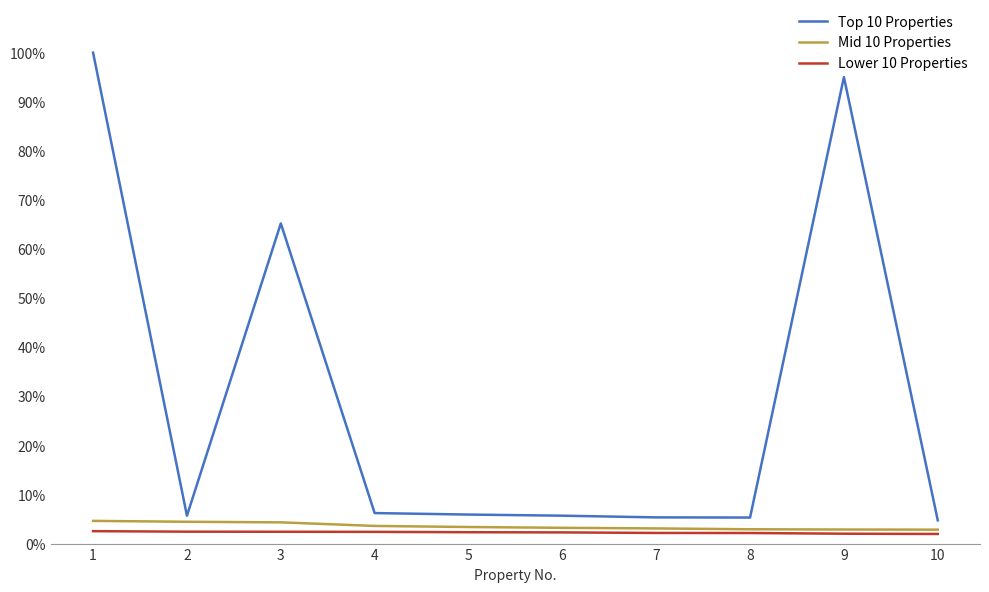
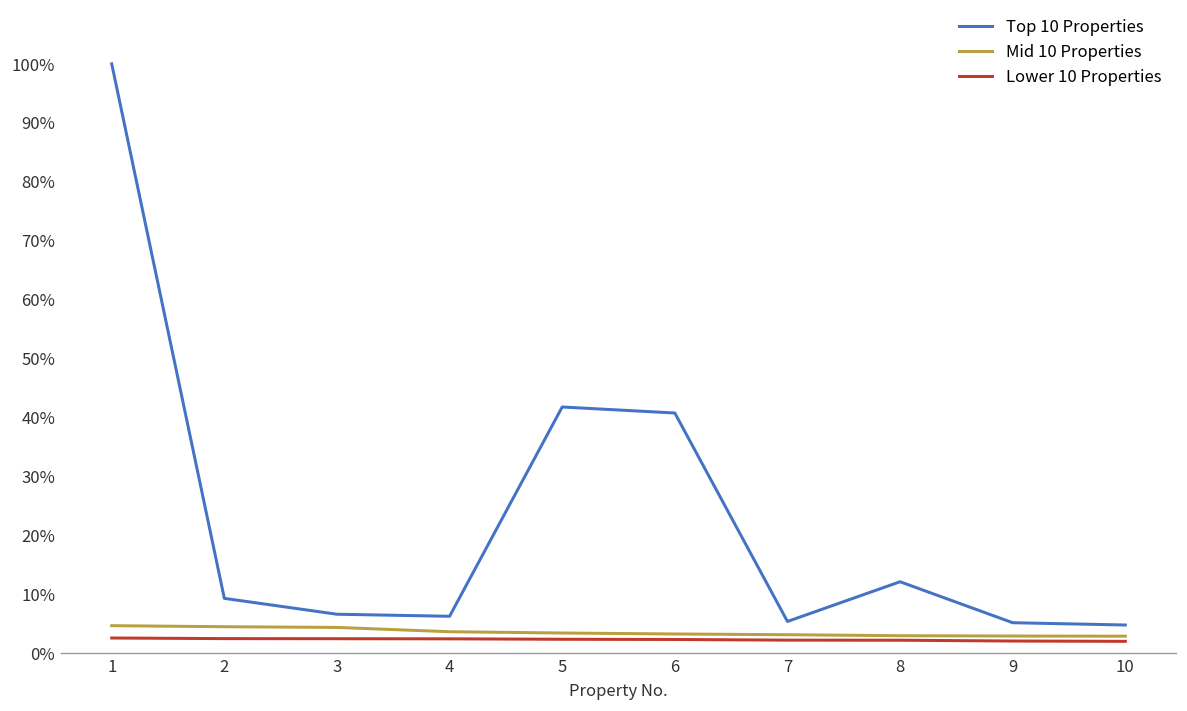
  {
    "Top 10 Properties": {
      "1": "100%",
-     "2": "6%",
-     "3": "65%",
+     "2": "9%",
+     "3": "7%",
      "4": "6%",
-     "5": "6%",
-     "6": "6%",
+     "5": "42%",
+     "6": "41%",
      "7": "5%",
-     "8": "5%",
-     "9": "95%",
+     "8": "12%",
+     "9": "5%",
      "10": "5%"
    },
    "Mid 10 Properties": {
      "1": "5%",
      "2": "4%",
      "3": "4%",
      "4": "4%",
      "5": "3%",
      "6": "3%",
      "7": "3%",
      "8": "3%",
      "9": "3%",
      "10": "3%"
    },
    "Lower 10 Properties": {
      "1": "3%",
      "2": "2%",
      "3": "2%",
      "4": "2%",
      "5": "2%",
      "6": "2%",
      "7": "2%",
      "8": "2%",
      "9": "2%",
      "10": "2%"
    }
  }
